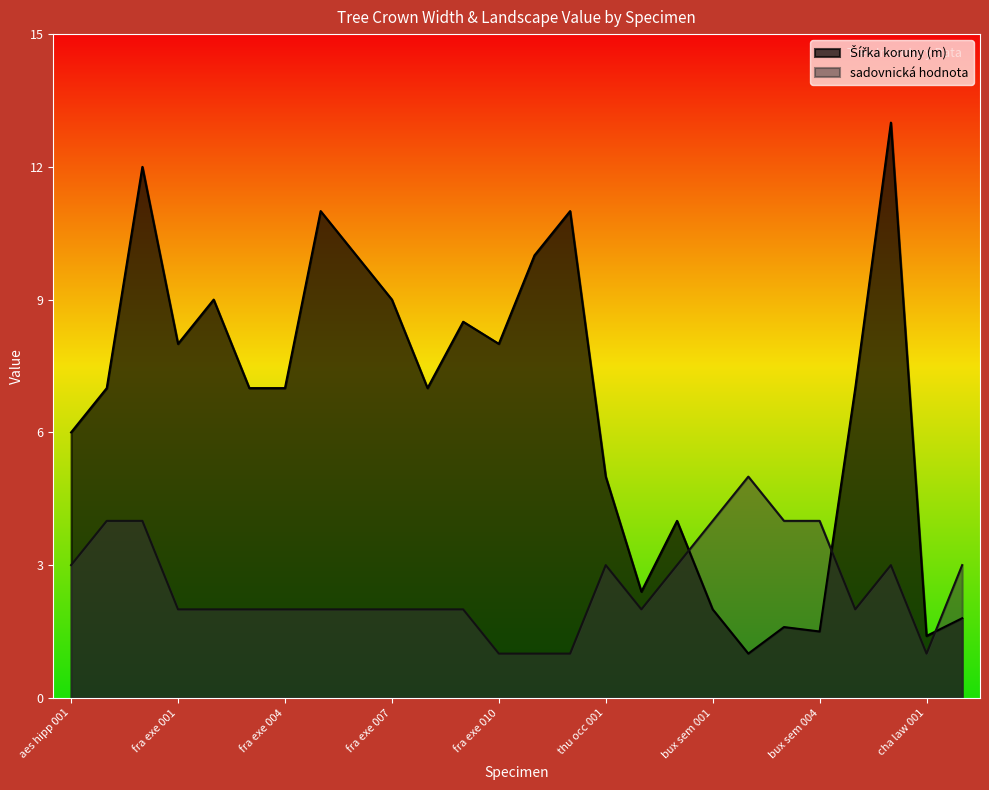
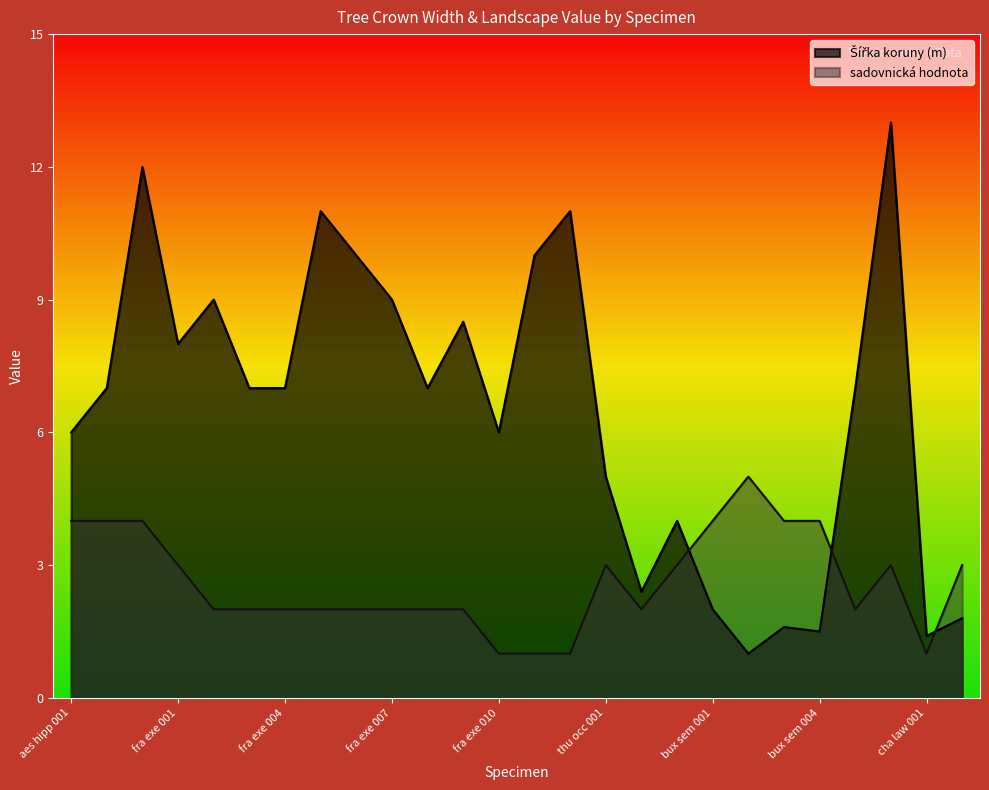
  {
    "Šířka koruny (m)": {
      "aes hipp 001": 6,
      "fra exe 001": 8,
      "fra exe 004": 7,
      "fra exe 007": 9,
-     "fra exe 010": 8,
+     "fra exe 010": 6,
      "thu occ 001": 5,
      "bux sem 001": 2,
      "bux sem 004": 1.5,
      "cha law 001": 1.4
    },
    "sadovnická hodnota": {
-     "aes hipp 001": 3,
-     "fra exe 001": 2,
+     "aes hipp 001": 4,
+     "fra exe 001": 3,
      "fra exe 004": 2,
      "fra exe 007": 2,
      "fra exe 010": 1,
      "thu occ 001": 3,
      "bux sem 001": 4,
      "bux sem 004": 4,
      "cha law 001": 1
    }
  }
